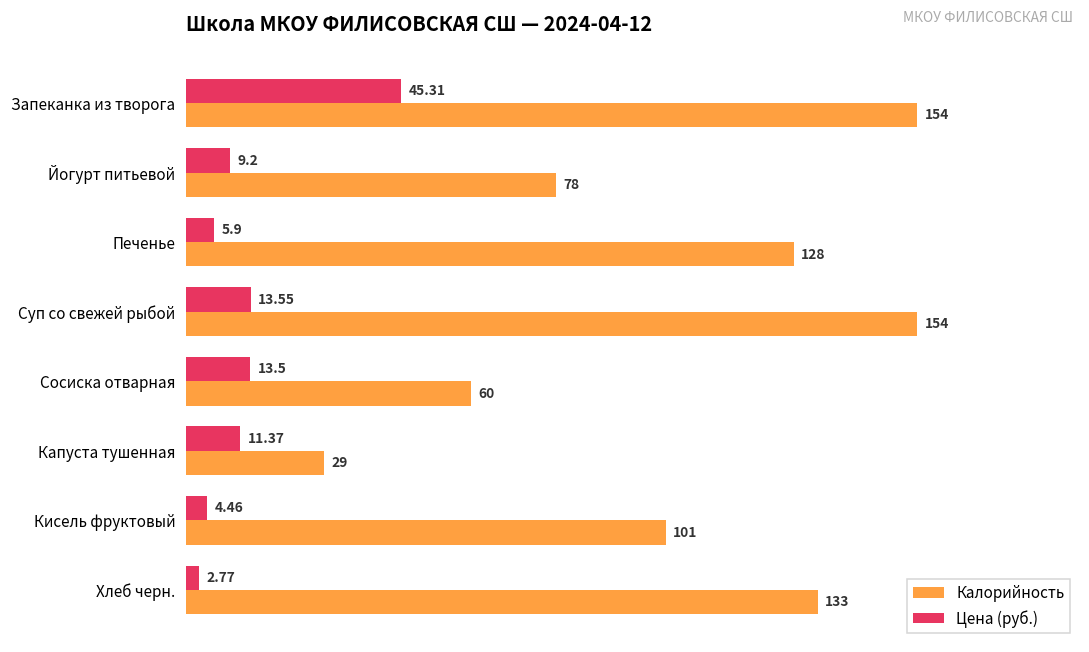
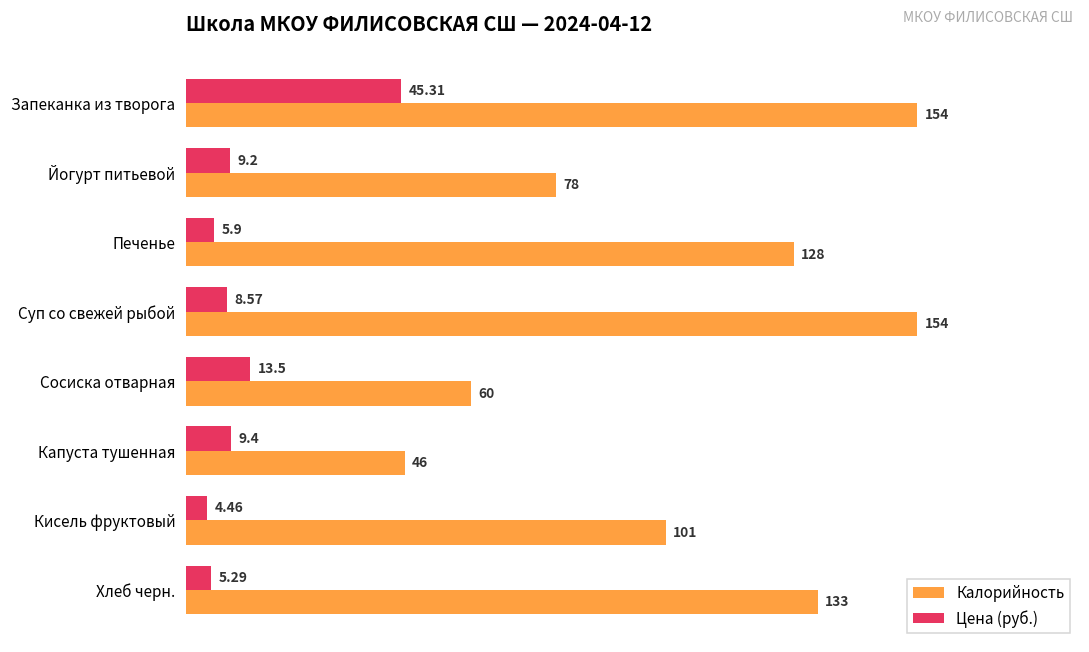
  {
    "Калорийность": {
      "Запеканка из творога": 154,
      "Йогурт питьевой": 78,
      "Печенье": 128,
      "Суп со свежей рыбой": 154,
      "Сосиска отварная": 60,
-     "Капуста тушенная": 29,
+     "Капуста тушенная": 46,
      "Кисель фруктовый": 101,
      "Хлеб черн.": 133
    },
    "Цена (руб.)": {
      "Запеканка из творога": 45.31,
      "Йогурт питьевой": 9.2,
      "Печенье": 5.9,
-     "Суп со свежей рыбой": 13.55,
+     "Суп со свежей рыбой": 8.57,
      "Сосиска отварная": 13.5,
-     "Капуста тушенная": 11.37,
+     "Капуста тушенная": 9.4,
      "Кисель фруктовый": 4.46,
-     "Хлеб черн.": 2.77
+     "Хлеб черн.": 5.29
    }
  }
